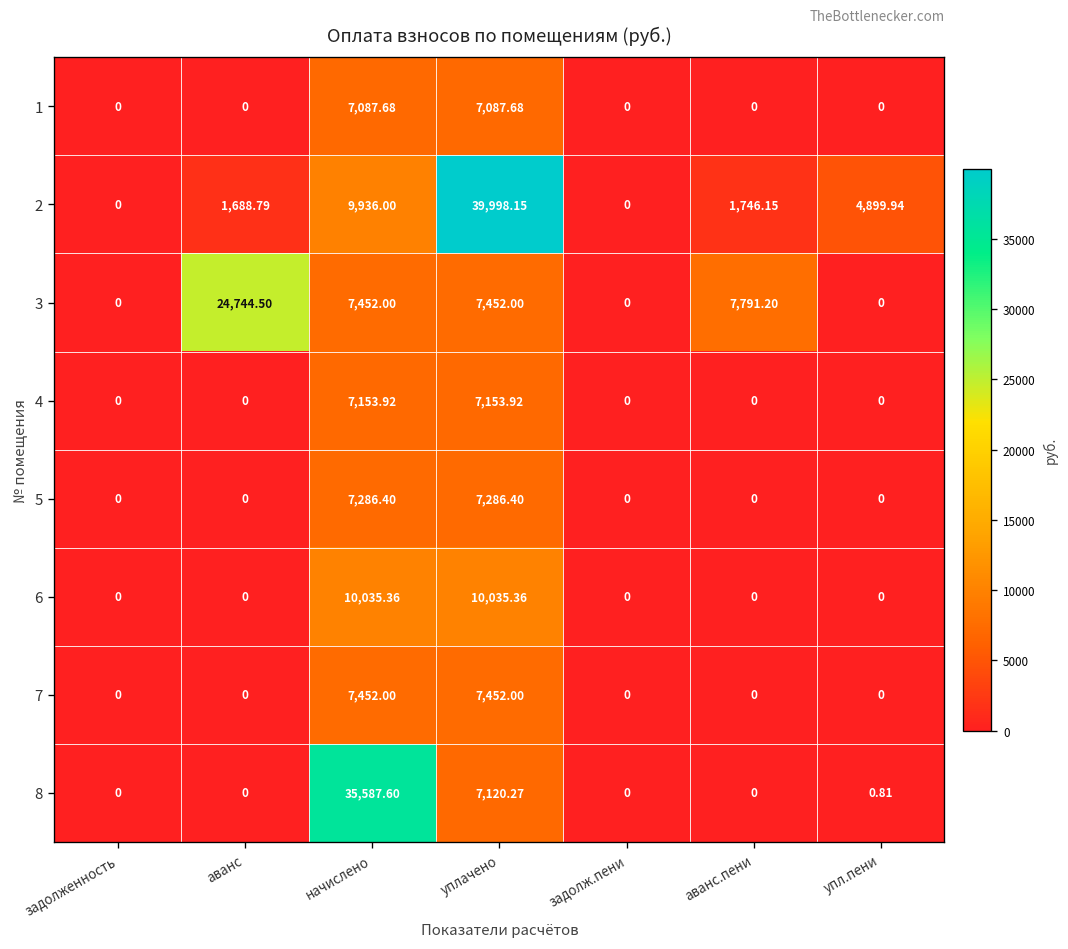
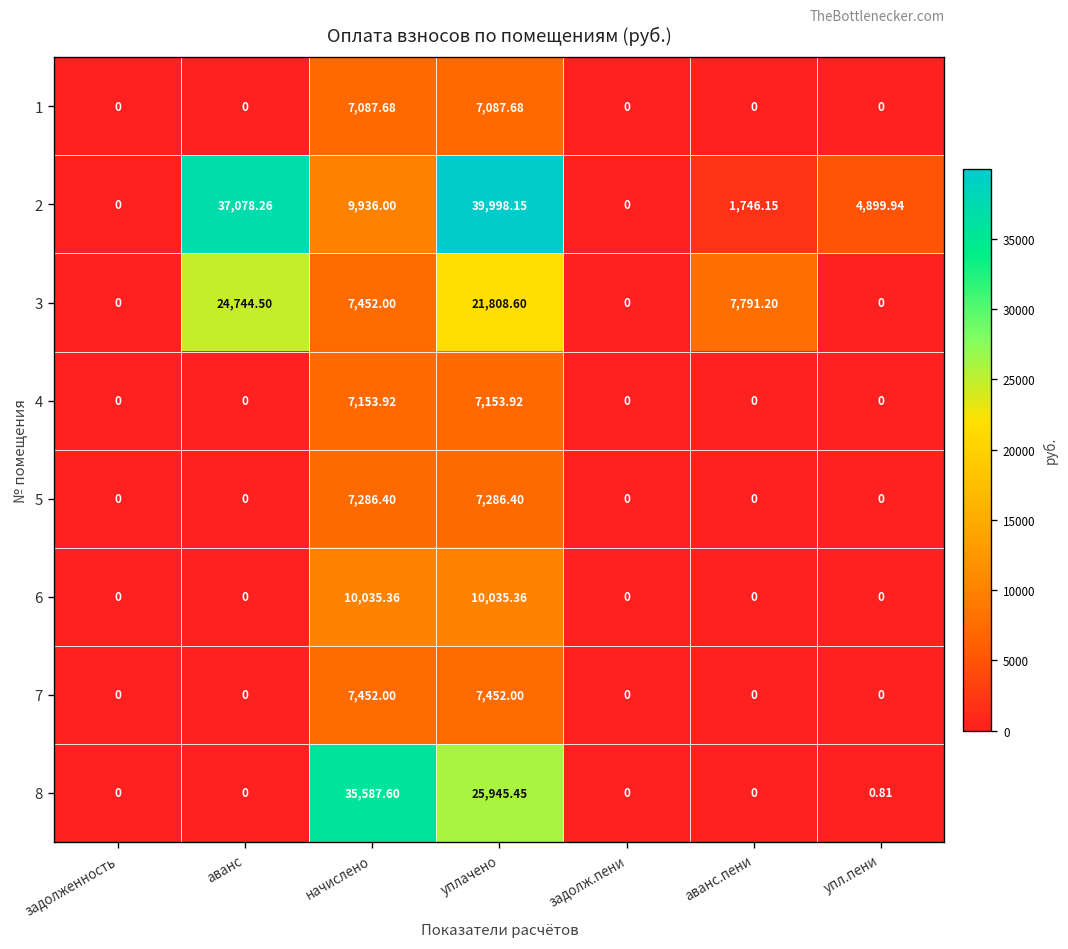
  {
    "1": {
      "задолженность": "0",
      "аванс": "0",
      "начислено": "7,087.68",
      "уплачено": "7,087.68",
      "задолж.пени": "0",
      "аванс.пени": "0",
      "упл.пени": "0"
    },
    "2": {
      "задолженность": "0",
-     "аванс": "1,688.79",
+     "аванс": "37,078.26",
      "начислено": "9,936.00",
      "уплачено": "39,998.15",
      "задолж.пени": "0",
      "аванс.пени": "1,746.15",
      "упл.пени": "4,899.94"
    },
    "3": {
      "задолженность": "0",
      "аванс": "24,744.50",
      "начислено": "7,452.00",
-     "уплачено": "7,452.00",
+     "уплачено": "21,808.60",
      "задолж.пени": "0",
      "аванс.пени": "7,791.20",
      "упл.пени": "0"
    },
    "4": {
      "задолженность": "0",
      "аванс": "0",
      "начислено": "7,153.92",
      "уплачено": "7,153.92",
      "задолж.пени": "0",
      "аванс.пени": "0",
      "упл.пени": "0"
    },
    "5": {
      "задолженность": "0",
      "аванс": "0",
      "начислено": "7,286.40",
      "уплачено": "7,286.40",
      "задолж.пени": "0",
      "аванс.пени": "0",
      "упл.пени": "0"
    },
    "6": {
      "задолженность": "0",
      "аванс": "0",
      "начислено": "10,035.36",
      "уплачено": "10,035.36",
      "задолж.пени": "0",
      "аванс.пени": "0",
      "упл.пени": "0"
    },
    "7": {
      "задолженность": "0",
      "аванс": "0",
      "начислено": "7,452.00",
      "уплачено": "7,452.00",
      "задолж.пени": "0",
      "аванс.пени": "0",
      "упл.пени": "0"
    },
    "8": {
      "задолженность": "0",
      "аванс": "0",
      "начислено": "35,587.60",
-     "уплачено": "7,120.27",
+     "уплачено": "25,945.45",
      "задолж.пени": "0",
      "аванс.пени": "0",
      "упл.пени": "0.81"
    }
  }
